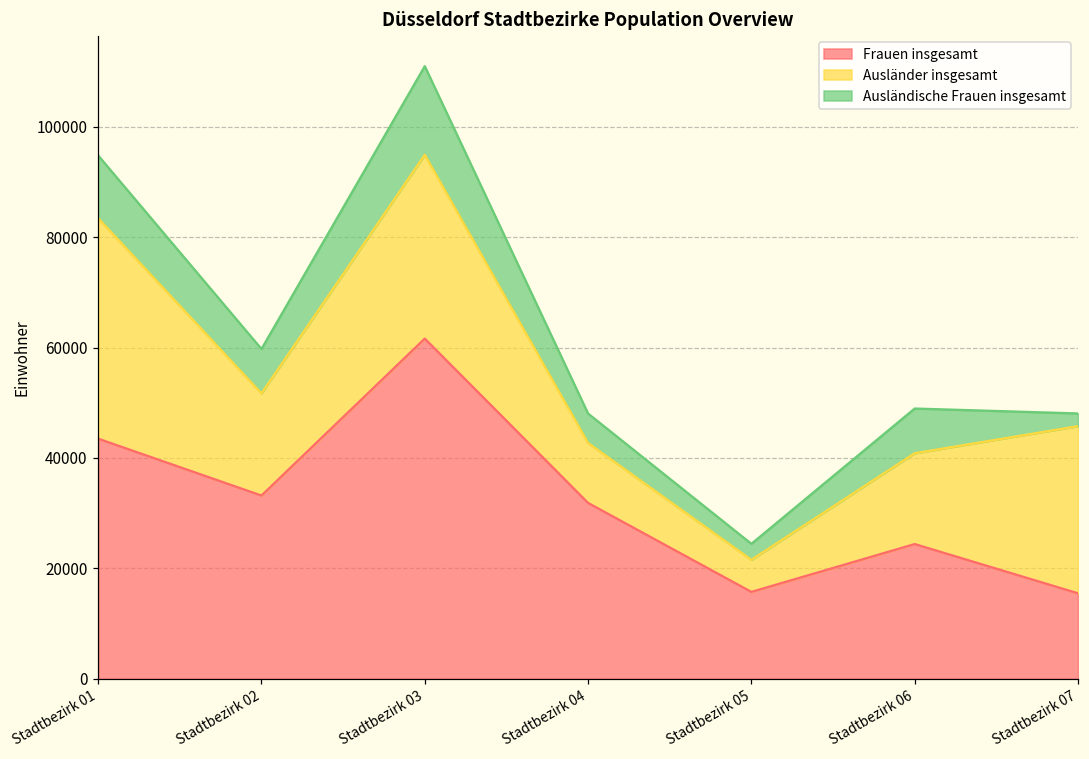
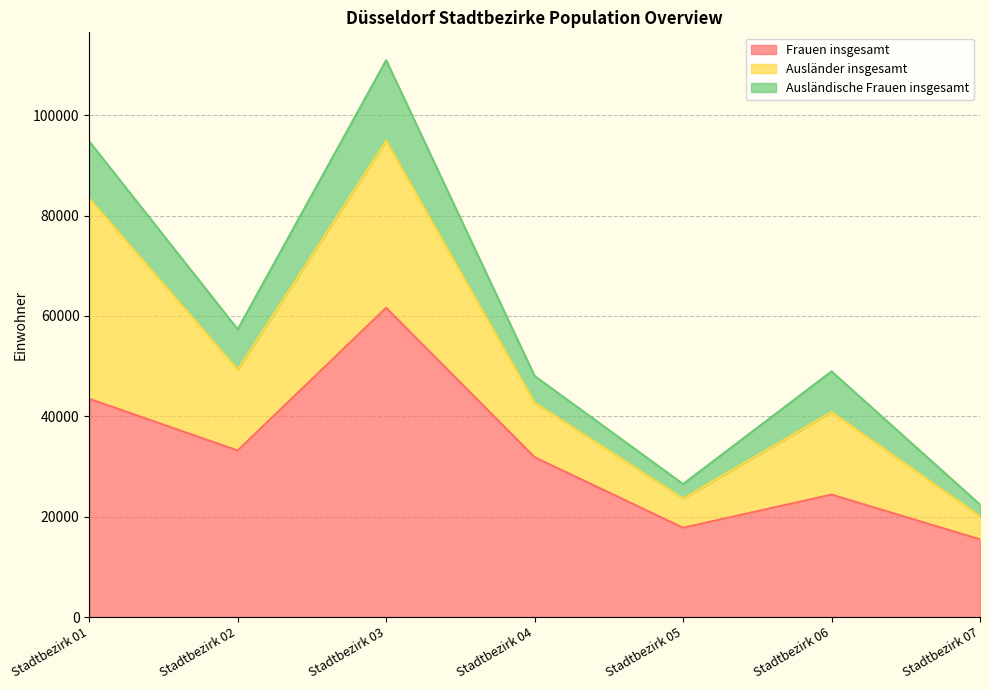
  {
    "Frauen insgesamt": {
      "Stadtbezirk 01": 43000,
      "Stadtbezirk 02": 33000,
      "Stadtbezirk 03": 62000,
      "Stadtbezirk 04": 32000,
-     "Stadtbezirk 05": 16000,
+     "Stadtbezirk 05": 18000,
      "Stadtbezirk 06": 24000,
      "Stadtbezirk 07": 15000
    },
    "Ausländer insgesamt": {
      "Stadtbezirk 01": 40000,
-     "Stadtbezirk 02": 19000,
+     "Stadtbezirk 02": 16000,
      "Stadtbezirk 03": 33000,
      "Stadtbezirk 04": 11000,
      "Stadtbezirk 05": 6000,
      "Stadtbezirk 06": 16000,
-     "Stadtbezirk 07": 30000
+     "Stadtbezirk 07": 5000
    },
    "Ausländische Frauen insgesamt": {
      "Stadtbezirk 01": 11000,
      "Stadtbezirk 02": 8000,
      "Stadtbezirk 03": 16000,
      "Stadtbezirk 04": 5000,
      "Stadtbezirk 05": 3000,
      "Stadtbezirk 06": 8000,
      "Stadtbezirk 07": 2000
    }
  }
